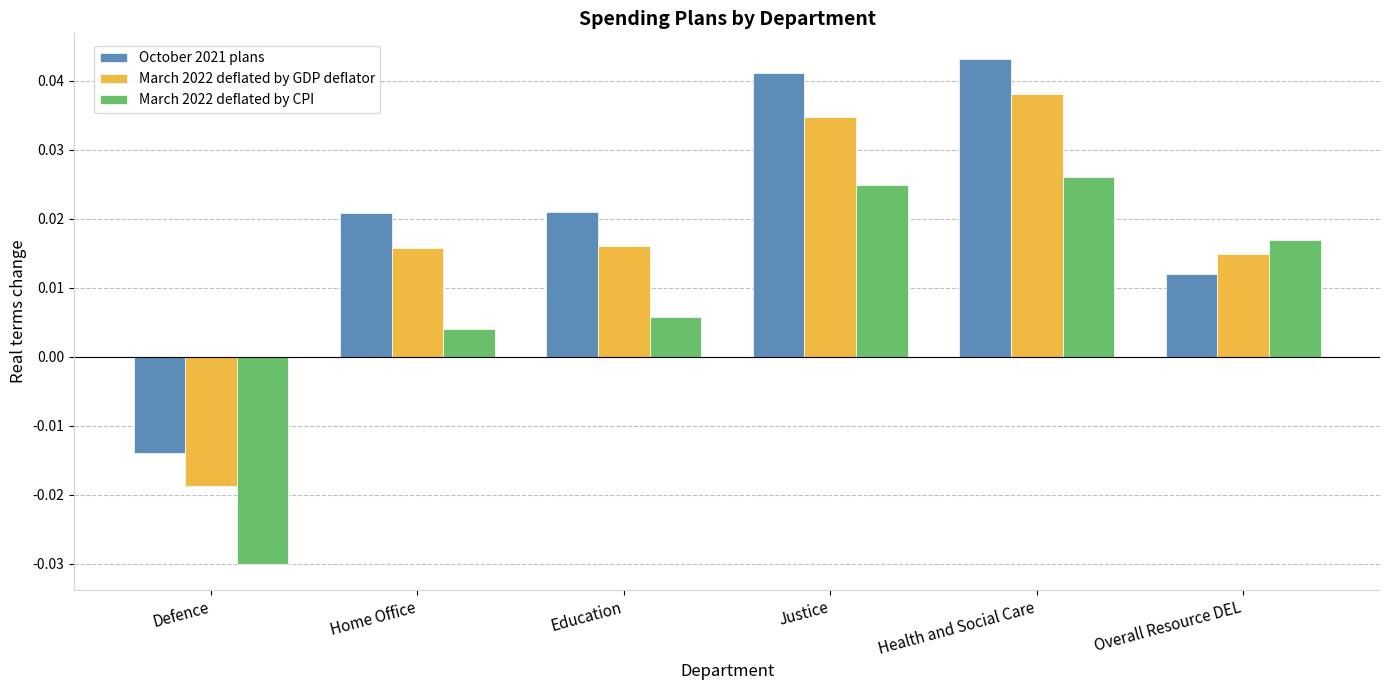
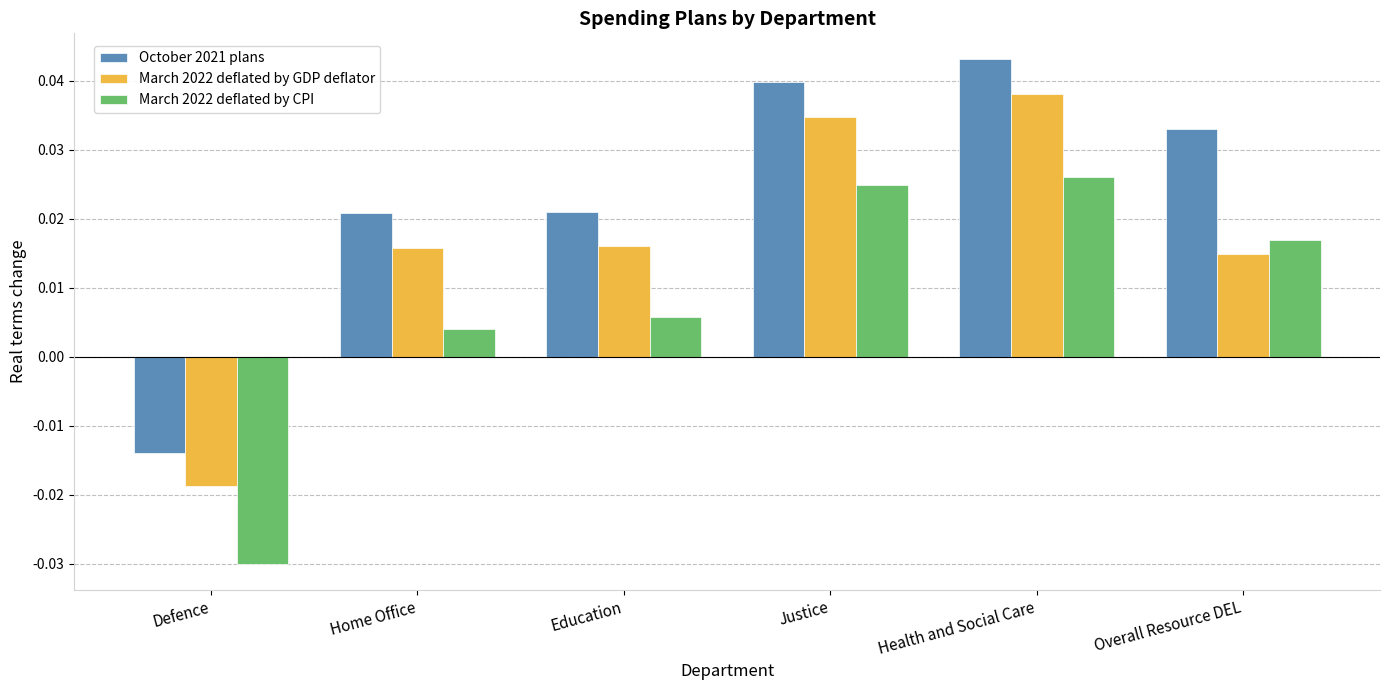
  {
    "October 2021 plans": {
      "Defence": -0.014,
      "Home Office": 0.021,
      "Education": 0.021,
-     "Justice": 0.041,
+     "Justice": 0.040,
      "Health and Social Care": 0.043,
-     "Overall Resource DEL": 0.012
+     "Overall Resource DEL": 0.033
    },
    "March 2022 deflated by GDP deflator": {
      "Defence": -0.019,
      "Home Office": 0.016,
      "Education": 0.016,
      "Justice": 0.035,
      "Health and Social Care": 0.038,
      "Overall Resource DEL": 0.015
    },
    "March 2022 deflated by CPI": {
      "Defence": -0.030,
      "Home Office": 0.004,
      "Education": 0.006,
      "Justice": 0.025,
      "Health and Social Care": 0.026,
      "Overall Resource DEL": 0.017
    }
  }
